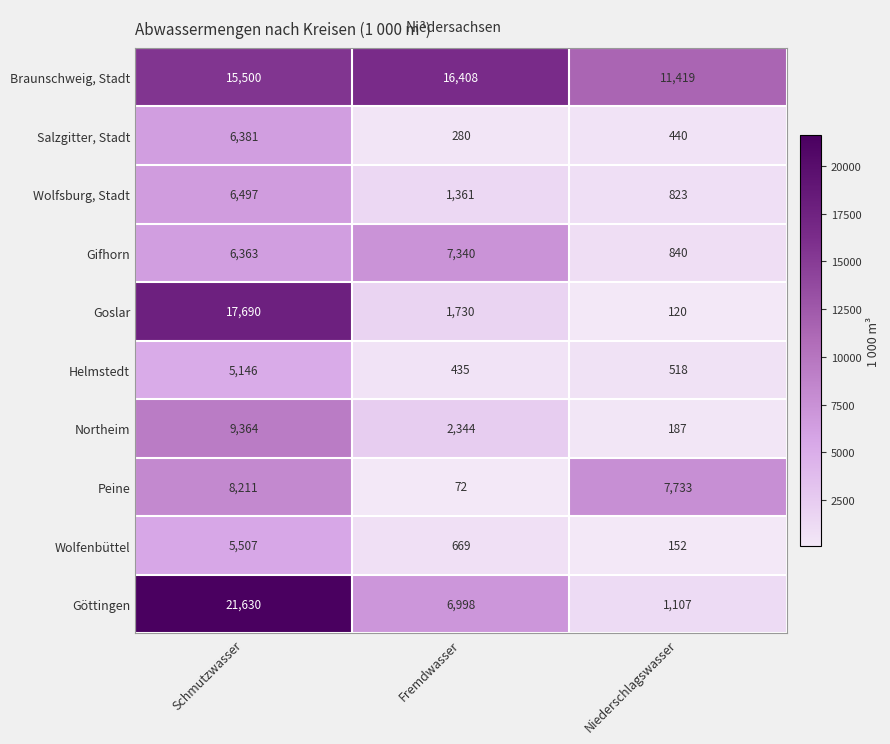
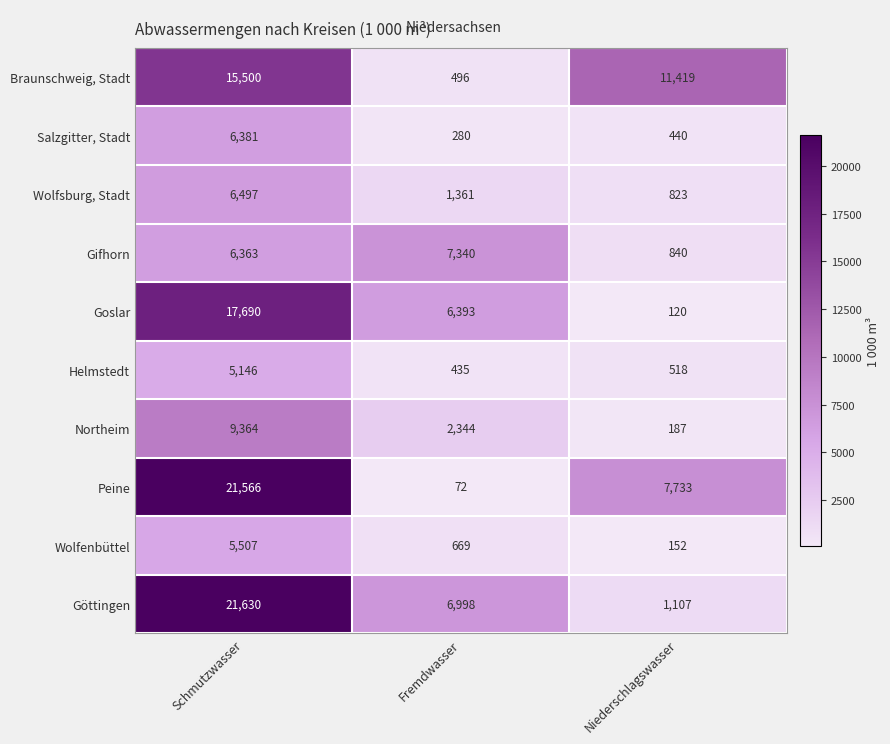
  {
    "Braunschweig, Stadt": {
      "Schmutzwasser": "15,500",
-     "Fremdwasser": "16,408",
+     "Fremdwasser": "496",
      "Niederschlagswasser": "11,419"
    },
    "Salzgitter, Stadt": {
      "Schmutzwasser": "6,381",
      "Fremdwasser": "280",
      "Niederschlagswasser": "440"
    },
    "Wolfsburg, Stadt": {
      "Schmutzwasser": "6,497",
      "Fremdwasser": "1,361",
      "Niederschlagswasser": "823"
    },
    "Gifhorn": {
      "Schmutzwasser": "6,363",
      "Fremdwasser": "7,340",
      "Niederschlagswasser": "840"
    },
    "Goslar": {
      "Schmutzwasser": "17,690",
-     "Fremdwasser": "1,730",
+     "Fremdwasser": "6,393",
      "Niederschlagswasser": "120"
    },
    "Helmstedt": {
      "Schmutzwasser": "5,146",
      "Fremdwasser": "435",
      "Niederschlagswasser": "518"
    },
    "Northeim": {
      "Schmutzwasser": "9,364",
      "Fremdwasser": "2,344",
      "Niederschlagswasser": "187"
    },
    "Peine": {
-     "Schmutzwasser": "8,211",
+     "Schmutzwasser": "21,566",
      "Fremdwasser": "72",
      "Niederschlagswasser": "7,733"
    },
    "Wolfenbüttel": {
      "Schmutzwasser": "5,507",
      "Fremdwasser": "669",
      "Niederschlagswasser": "152"
    },
    "Göttingen": {
      "Schmutzwasser": "21,630",
      "Fremdwasser": "6,998",
      "Niederschlagswasser": "1,107"
    }
  }
